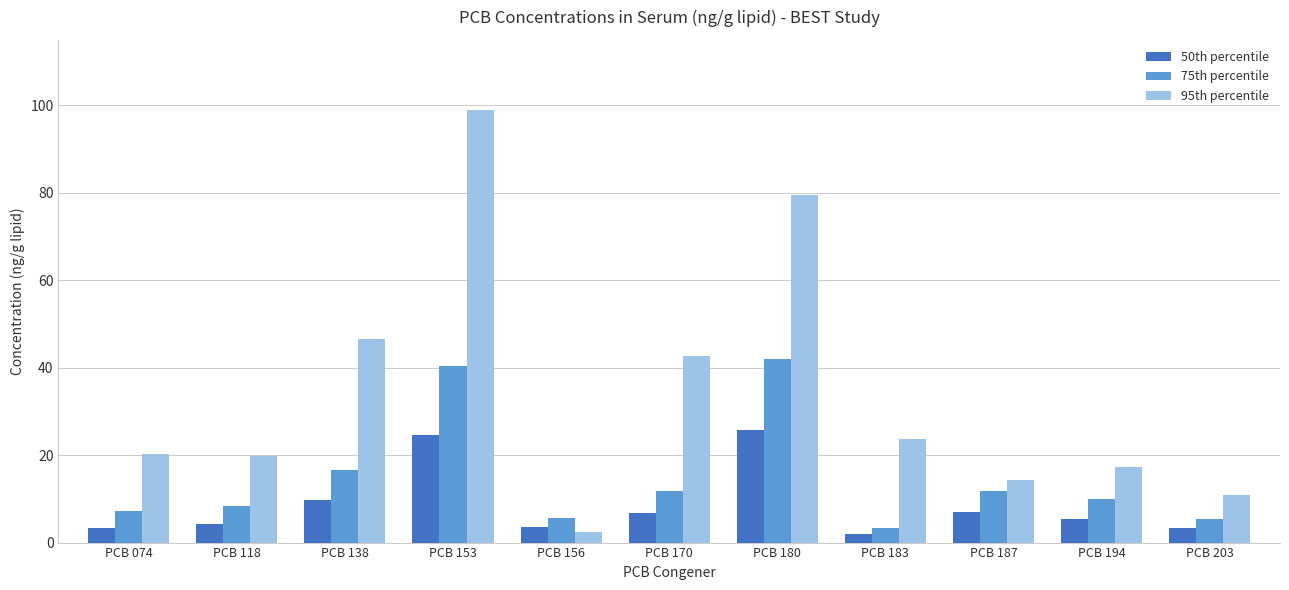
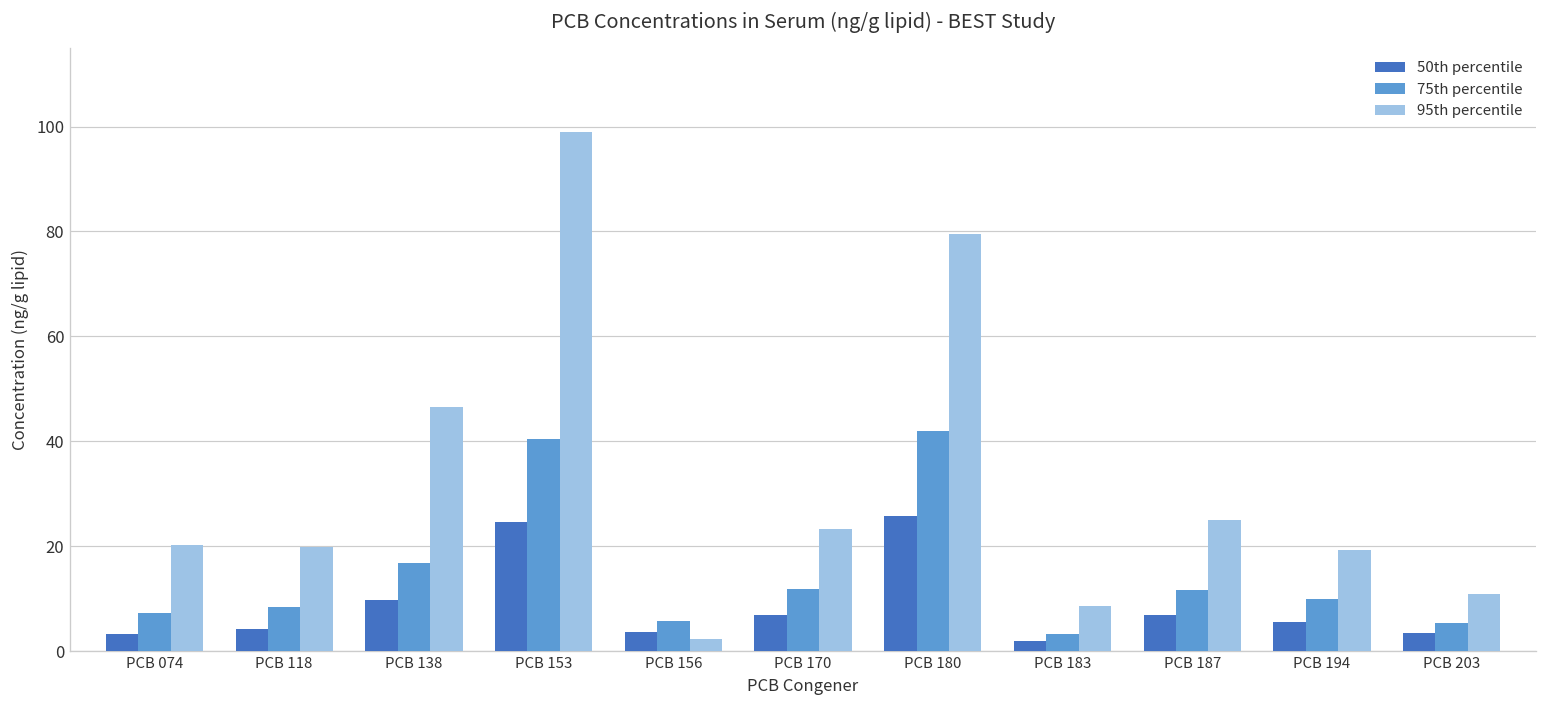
  {
    "95th percentile": {
      "PCB 074": 20,
      "PCB 118": 20,
      "PCB 138": 47,
      "PCB 153": 99,
      "PCB 156": 2,
-     "PCB 170": 43,
+     "PCB 170": 23,
      "PCB 180": 80,
-     "PCB 183": 24,
-     "PCB 187": 14,
-     "PCB 194": 17,
+     "PCB 183": 9,
+     "PCB 187": 25,
+     "PCB 194": 19,
      "PCB 203": 11
    }
  }
